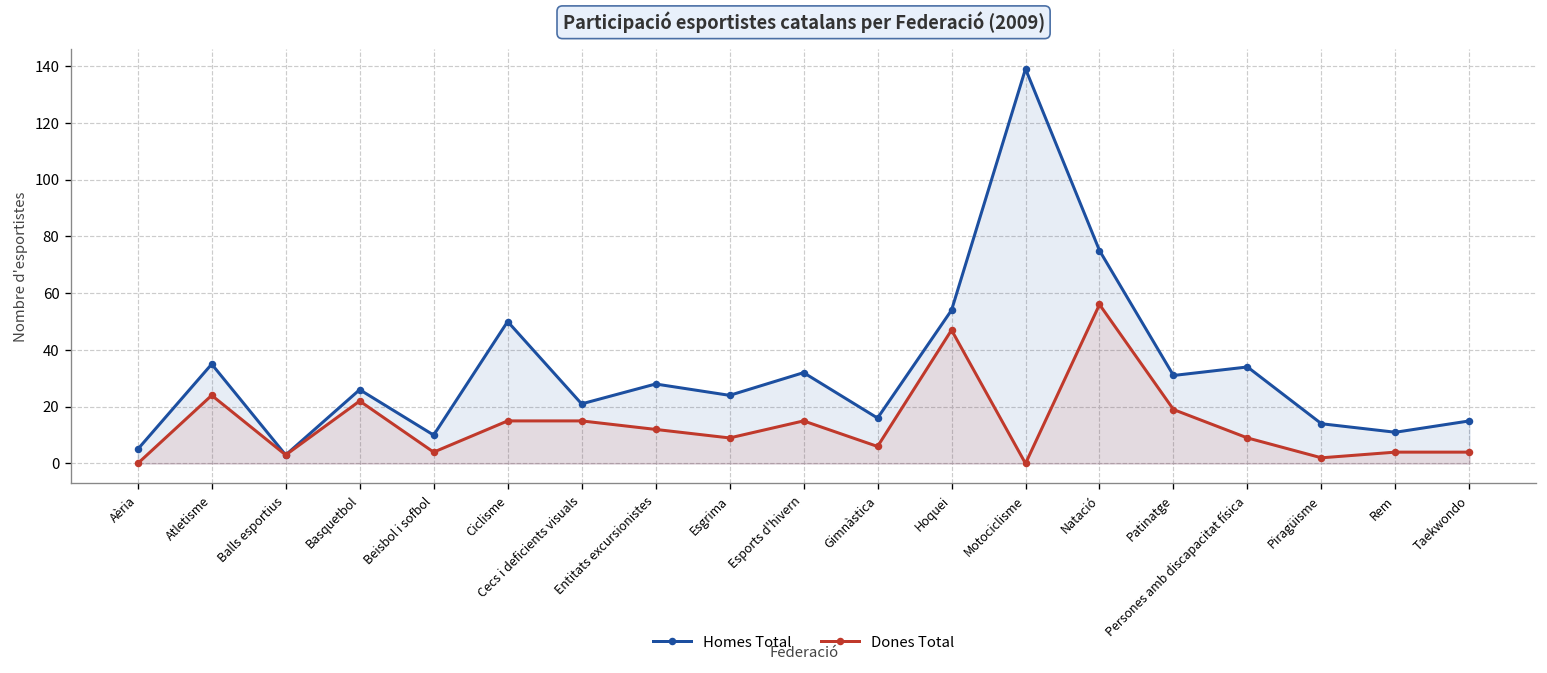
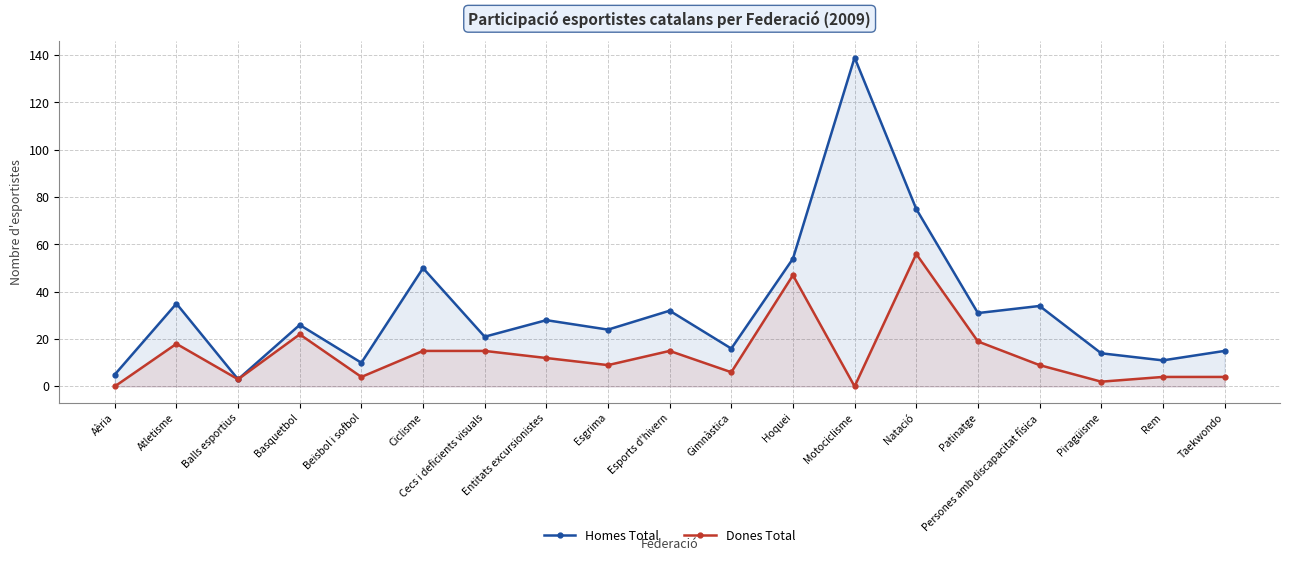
  {
    "Homes Total": {
      "Aèria": 5,
      "Atletisme": 35,
      "Basquetbol": 26,
      "Beisbol i sofbol": 10,
      "Ciclisme": 50,
      "Cecs i deficients visuals": 21,
      "Entitats excursionistes": 28,
      "Esgrima": 24,
      "Esports d'hivern": 32,
      "Gimnàstica": 16,
      "Hoquei": 54,
      "Motociclisme": 139,
      "Natació": 75,
      "Patinatge": 31,
      "Persones amb discapacitat física": 34,
      "Piragüisme": 14,
      "Rem": 11,
      "Taekwondo": 15
    },
    "Dones Total": {
      "Aèria": 0,
-     "Atletisme": 24,
+     "Atletisme": 18,
      "Basquetbol": 22,
      "Beisbol i sofbol": 4,
      "Ciclisme": 15,
      "Cecs i deficients visuals": 15,
      "Entitats excursionistes": 12,
      "Esgrima": 9,
      "Esports d'hivern": 15,
      "Gimnàstica": 6,
      "Hoquei": 47,
      "Motociclisme": 0,
      "Natació": 56,
      "Patinatge": 19,
      "Persones amb discapacitat física": 9,
      "Piragüisme": 2,
      "Rem": 4,
      "Taekwondo": 4
    }
  }
